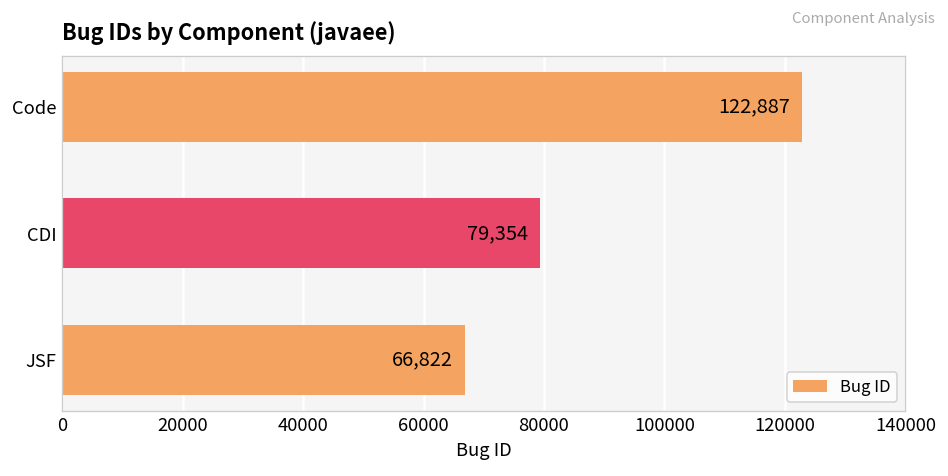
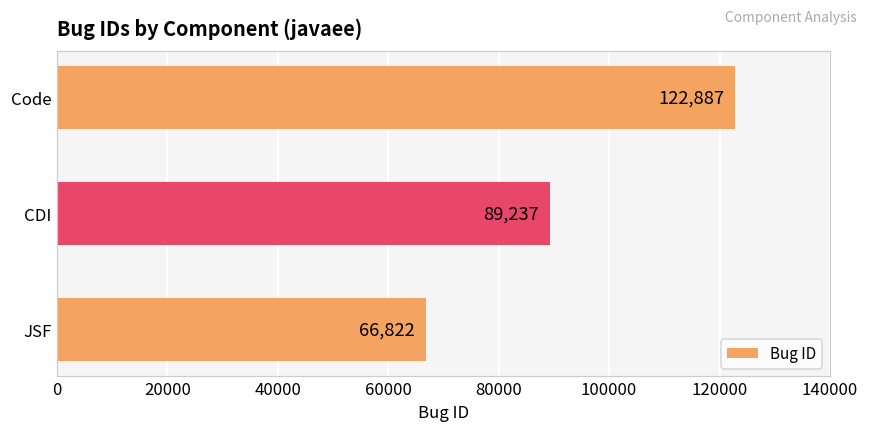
  {
    "Code": "122,887",
-   "CDI": "79,354",
+   "CDI": "89,237",
    "JSF": "66,822"
  }
